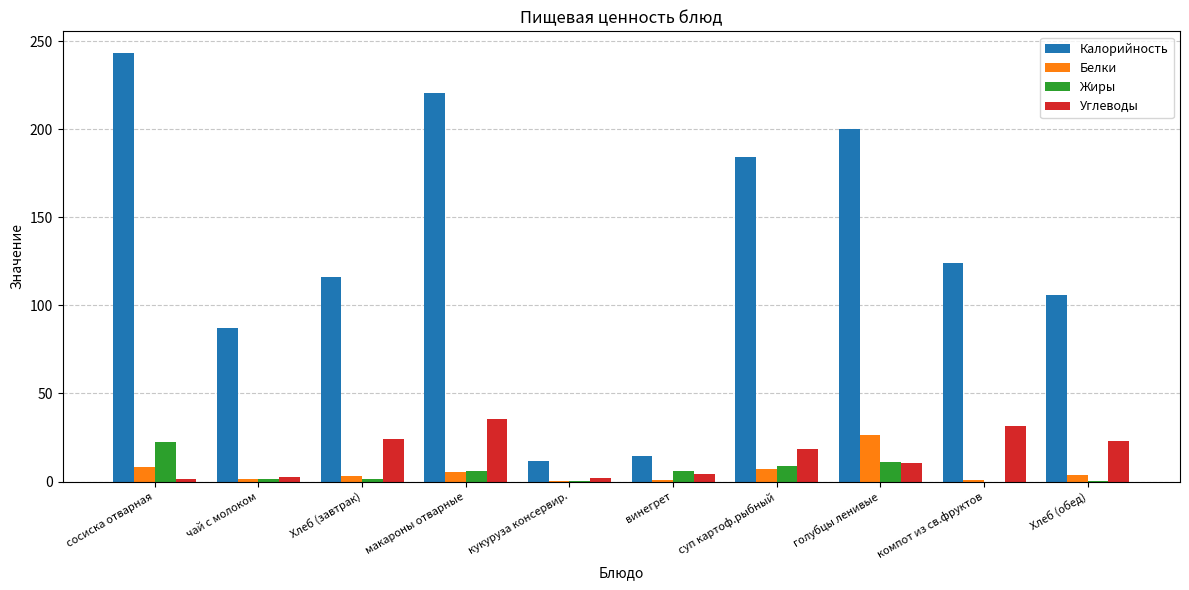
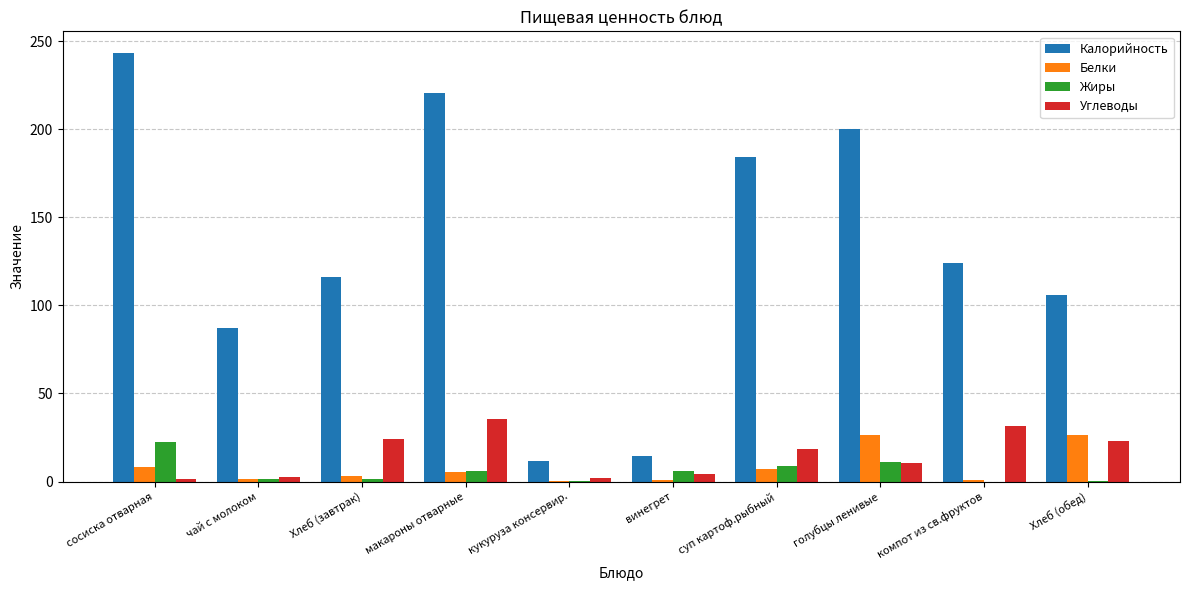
  {
    "Калорийность": {
      "сосиска отварная": 243,
      "чай с молоком": 87,
      "Хлеб (завтрак)": 116,
      "макароны отварные": 221,
      "кукуруза консервир.": 12,
      "винегрет": 15,
      "суп картоф.рыбный": 185,
      "голубцы ленивые": 200,
      "компот из св.фруктов": 124,
      "Хлеб (обед)": 106
    },
    "Белки": {
      "сосиска отварная": 8,
      "чай с молоком": 2,
      "Хлеб (завтрак)": 3,
      "макароны отварные": 5,
      "суп картоф.рыбный": 7,
      "голубцы ленивые": 26,
-     "Хлеб (обед)": 4
+     "Хлеб (обед)": 26
    },
    "Жиры": {
      "сосиска отварная": 22,
      "чай с молоком": 2,
      "макароны отварные": 6,
      "винегрет": 6,
      "суп картоф.рыбный": 9,
      "голубцы ленивые": 11,
      "компот из св.фруктов": 0
    },
    "Углеводы": {
      "чай с молоком": 2,
      "Хлеб (завтрак)": 24,
      "макароны отварные": 35,
      "кукуруза консервир.": 2,
      "винегрет": 4,
      "суп картоф.рыбный": 18,
      "голубцы ленивые": 10,
      "компот из св.фруктов": 31,
      "Хлеб (обед)": 23
    }
  }
